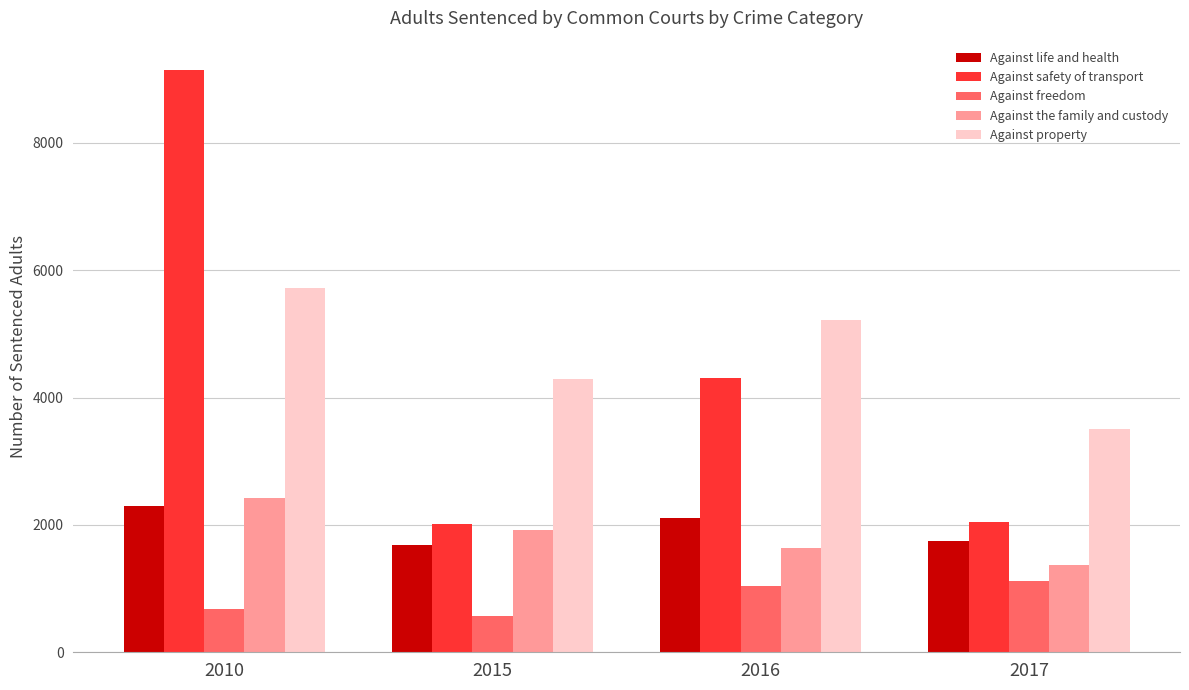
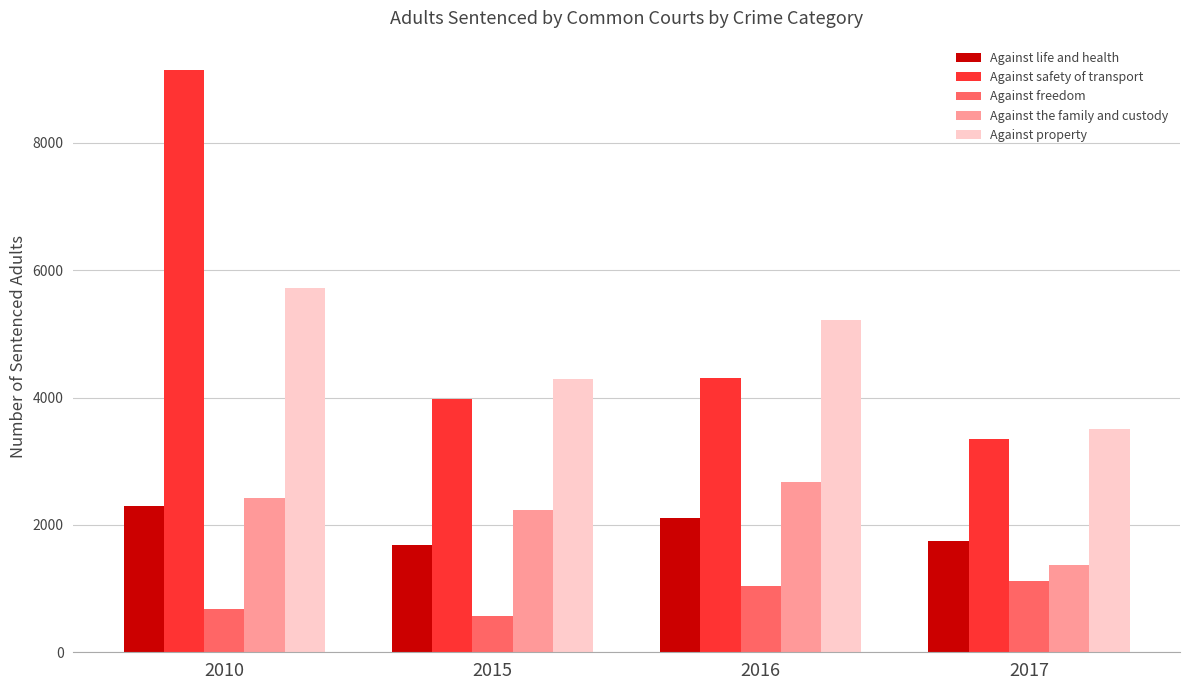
  {
    "Against life and health": {
      "2010": 2300,
      "2015": 1700,
      "2016": 2100,
      "2017": 1800
    },
    "Against safety of transport": {
      "2010": 9200,
-     "2015": 2000,
+     "2015": 4000,
      "2016": 4300,
-     "2017": 2100
+     "2017": 3300
    },
    "Against freedom": {
      "2010": 700,
      "2015": 600,
      "2016": 1000,
      "2017": 1100
    },
    "Against the family and custody": {
      "2010": 2400,
-     "2015": 1900,
-     "2016": 1600,
+     "2015": 2200,
+     "2016": 2700,
      "2017": 1400
    },
    "Against property": {
      "2010": 5700,
      "2015": 4300,
      "2016": 5200,
      "2017": 3500
    }
  }
